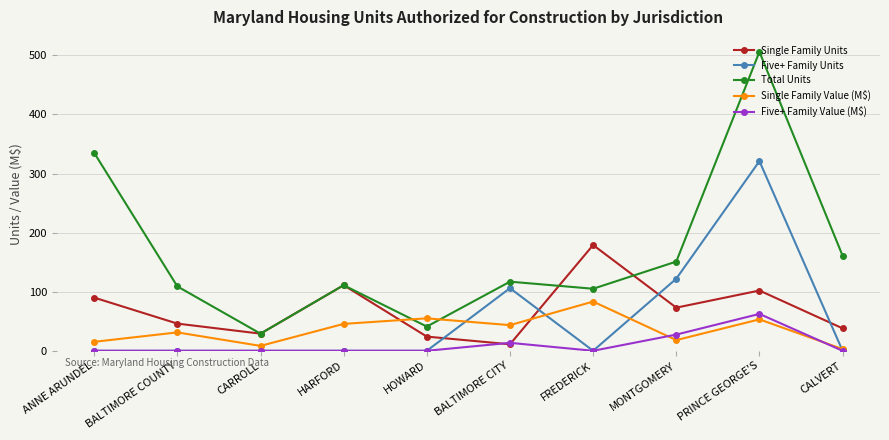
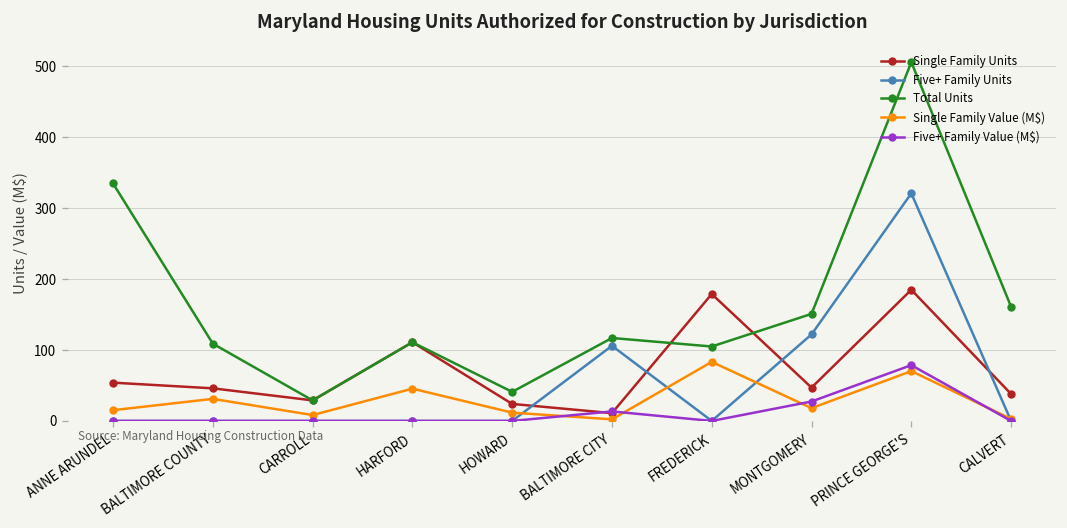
  {
    "Single Family Units": {
-     "ANNE ARUNDEL": 90,
+     "ANNE ARUNDEL": 50,
      "BALTIMORE COUNTY": 50,
      "HOWARD": 20,
      "FREDERICK": 180,
-     "MONTGOMERY": 70,
-     "PRINCE GEORGE'S": 100,
+     "MONTGOMERY": 50,
+     "PRINCE GEORGE'S": 190,
      "CALVERT": 40
    },
    "Five+ Family Units": {
      "BALTIMORE CITY": 110,
      "MONTGOMERY": 120,
      "PRINCE GEORGE'S": 320
    },
    "Total Units": {
      "ANNE ARUNDEL": 340,
      "BALTIMORE COUNTY": 110,
      "HOWARD": 40,
      "BALTIMORE CITY": 120,
      "FREDERICK": 110,
      "MONTGOMERY": 150,
      "PRINCE GEORGE'S": 510,
      "CALVERT": 160
    },
    "Single Family Value (M$)": {
      "ANNE ARUNDEL": 20,
      "BALTIMORE COUNTY": 30,
      "CARROLL": 10,
      "HARFORD": 50,
-     "HOWARD": 50,
-     "BALTIMORE CITY": 40,
+     "HOWARD": 10,
+     "BALTIMORE CITY": 0,
      "FREDERICK": 80,
      "MONTGOMERY": 20,
-     "PRINCE GEORGE'S": 50
+     "PRINCE GEORGE'S": 70
    },
    "Five+ Family Value (M$)": {
      "MONTGOMERY": 30,
-     "PRINCE GEORGE'S": 60
+     "PRINCE GEORGE'S": 80
    }
  }
